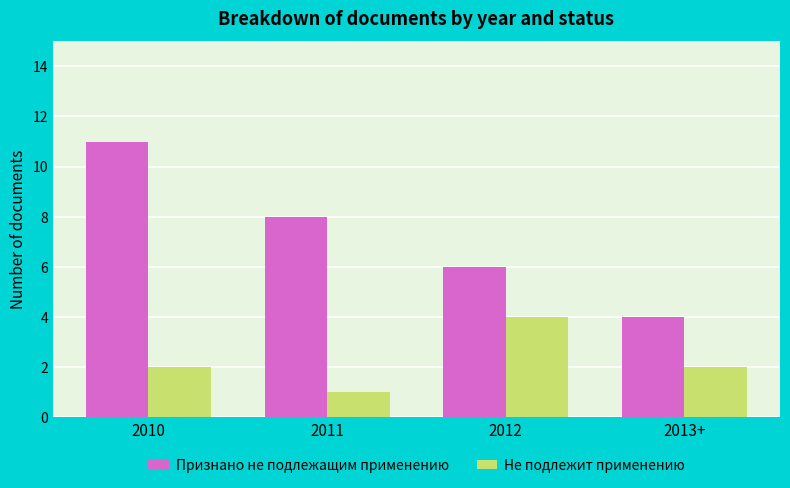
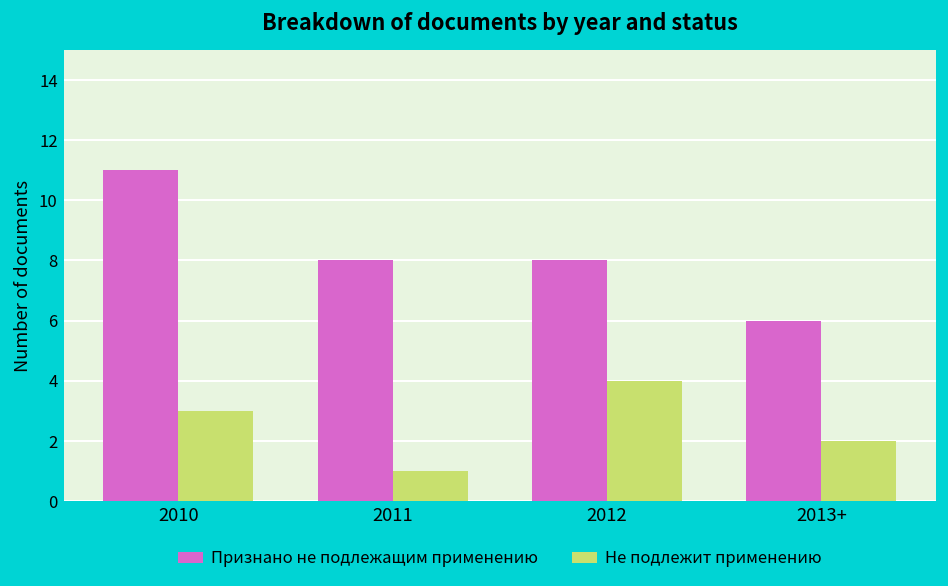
  {
    "Признано не подлежащим применению": {
      "2010": 11,
      "2011": 8,
-     "2012": 6,
-     "2013+": 4
+     "2012": 8,
+     "2013+": 6
    },
    "Не подлежит применению": {
-     "2010": 2,
+     "2010": 3,
      "2011": 1,
      "2012": 4,
      "2013+": 2
    }
  }
